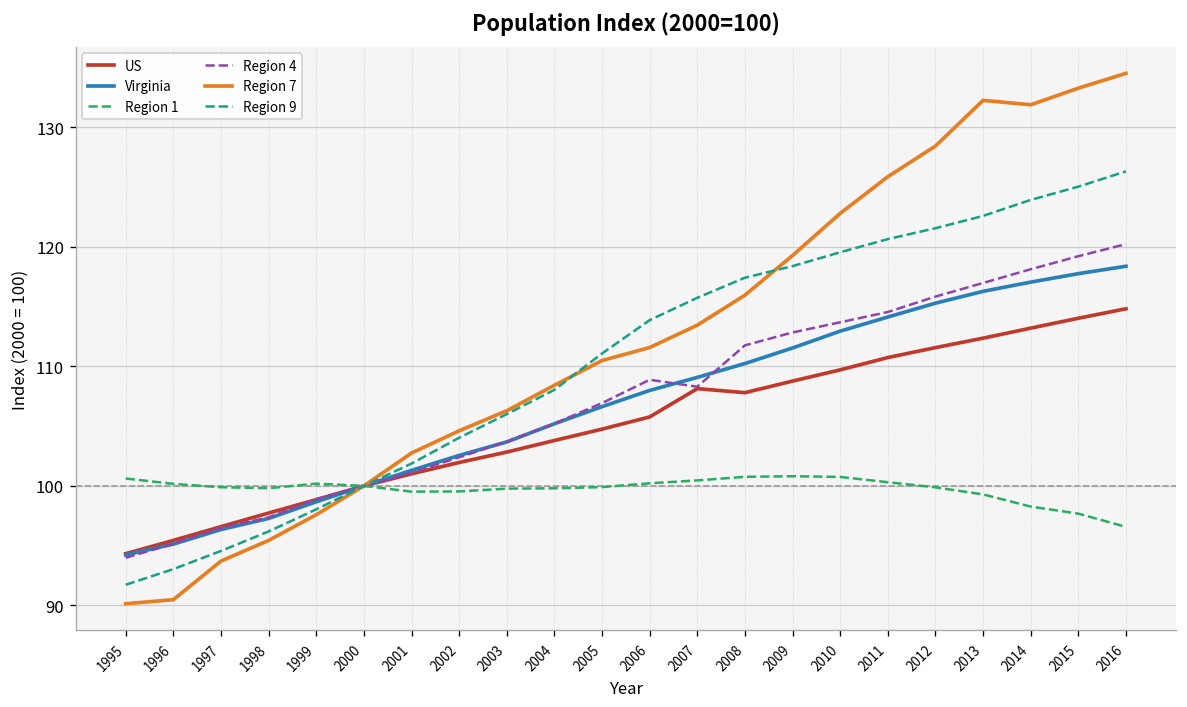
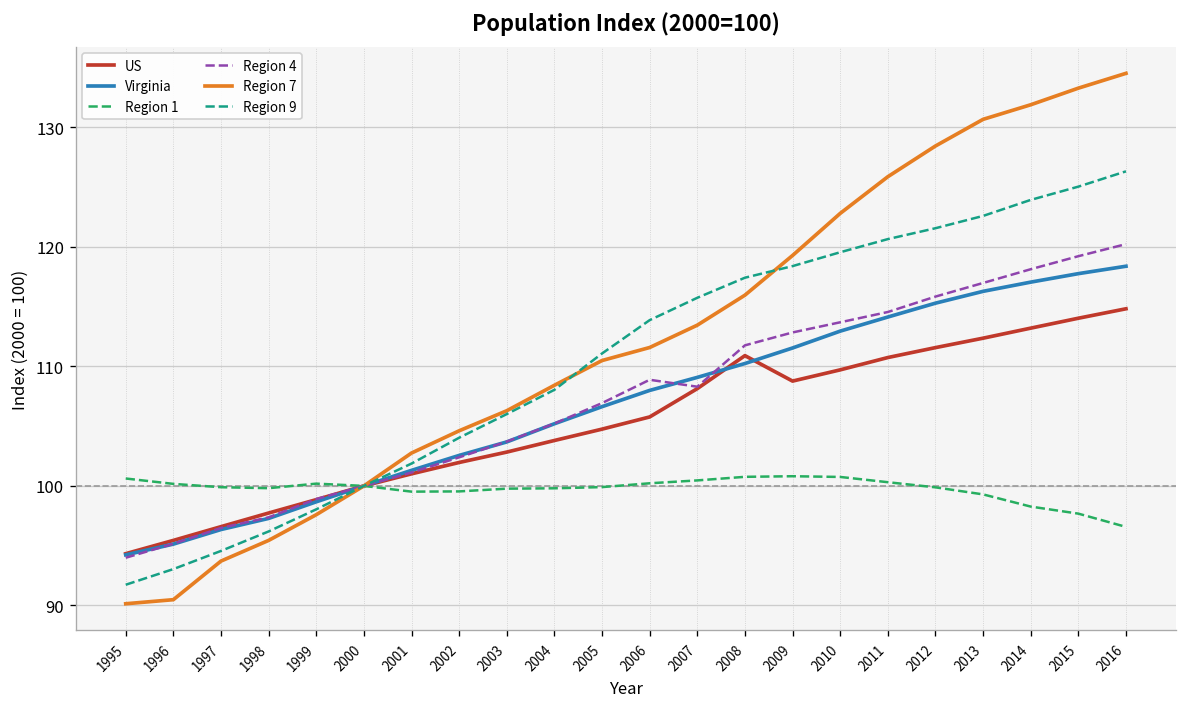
  {
    "US": {
      "1996": 95,
      "1998": 98,
      "2002": 102,
      "2003": 103,
      "2004": 104,
      "2005": 105,
      "2006": 106,
-     "2008": 108,
+     "2008": 111,
      "2009": 109,
      "2010": 110,
      "2011": 111,
      "2012": 112,
      "2013": 112,
      "2014": 113,
      "2015": 114,
      "2016": 115
    },
    "Virginia": {
      "2005": 107,
      "2006": 108,
      "2007": 109,
      "2008": 110,
      "2009": 112,
      "2010": 113,
      "2011": 114,
      "2012": 115,
      "2013": 116,
      "2014": 117,
      "2015": 118,
      "2016": 118
    },
    "Region 4": {
      "2005": 107,
      "2006": 109,
      "2008": 112,
      "2009": 113,
      "2010": 114,
      "2011": 115,
      "2012": 116,
      "2013": 117,
      "2014": 118,
      "2015": 119,
      "2016": 120
    },
    "Region 7": {
      "1995": 90,
      "1996": 90,
      "1997": 94,
      "1998": 95,
      "1999": 98,
      "2001": 103,
      "2002": 105,
      "2003": 106,
      "2004": 108,
      "2005": 110,
      "2006": 112,
      "2007": 113,
      "2008": 116,
      "2009": 119,
      "2010": 123,
      "2011": 126,
      "2012": 128,
-     "2013": 132,
+     "2013": 131,
      "2014": 132,
      "2015": 133,
      "2016": 135
    }
  }
